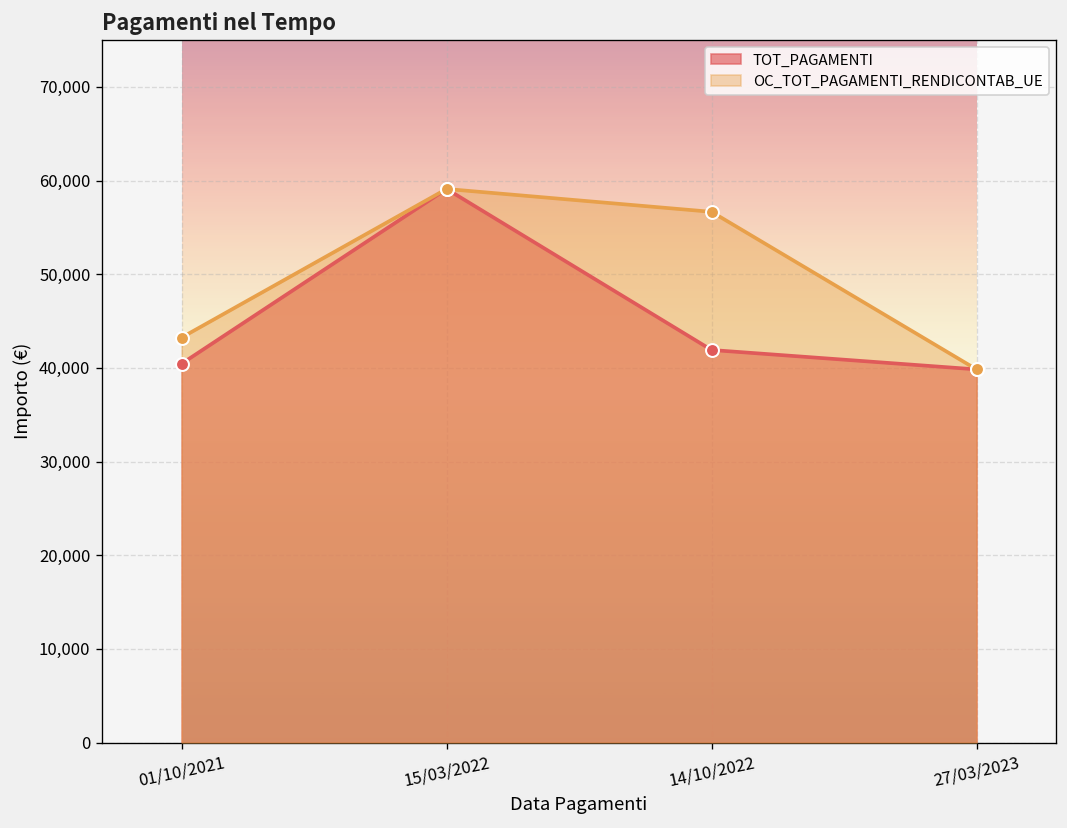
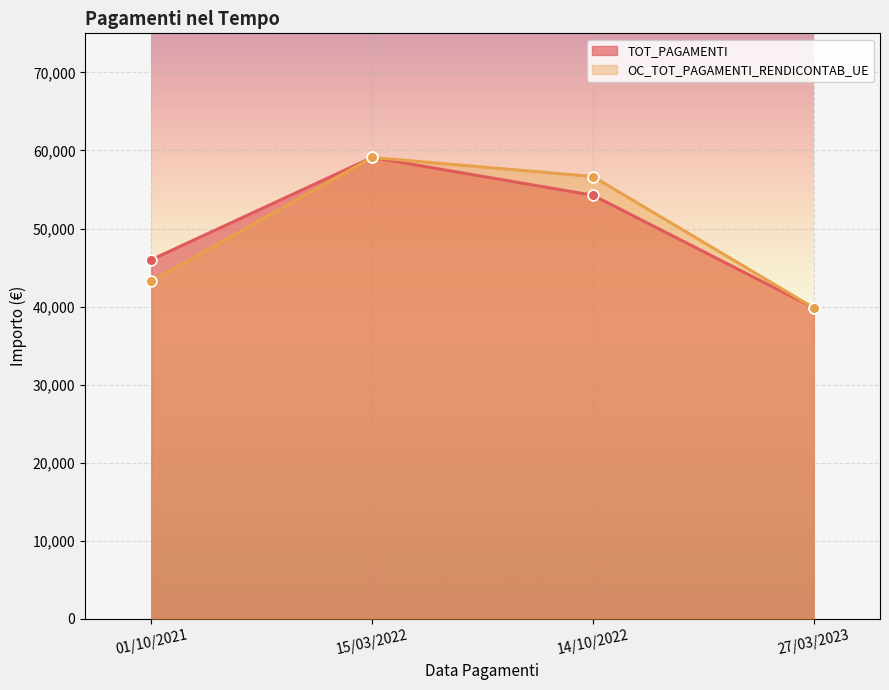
  {
    "TOT_PAGAMENTI": {
-     "01/10/2021": "40,000",
-     "14/10/2022": "42,000"
+     "01/10/2021": "46,000",
+     "14/10/2022": "54,000"
    },
    "OC_TOT_PAGAMENTI_RENDICONTAB_UE": {
      "01/10/2021": "43,000",
      "14/10/2022": "57,000"
    }
  }
